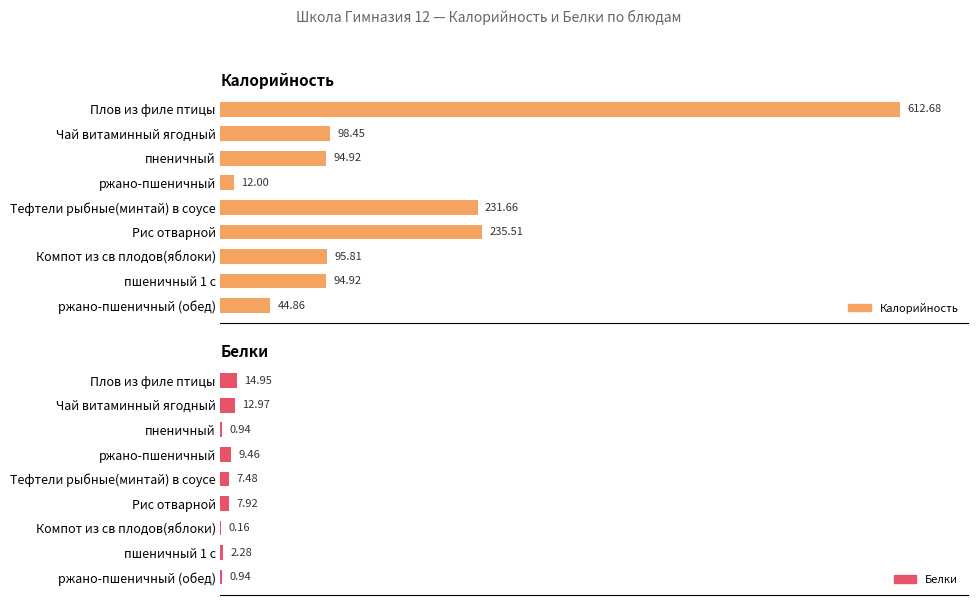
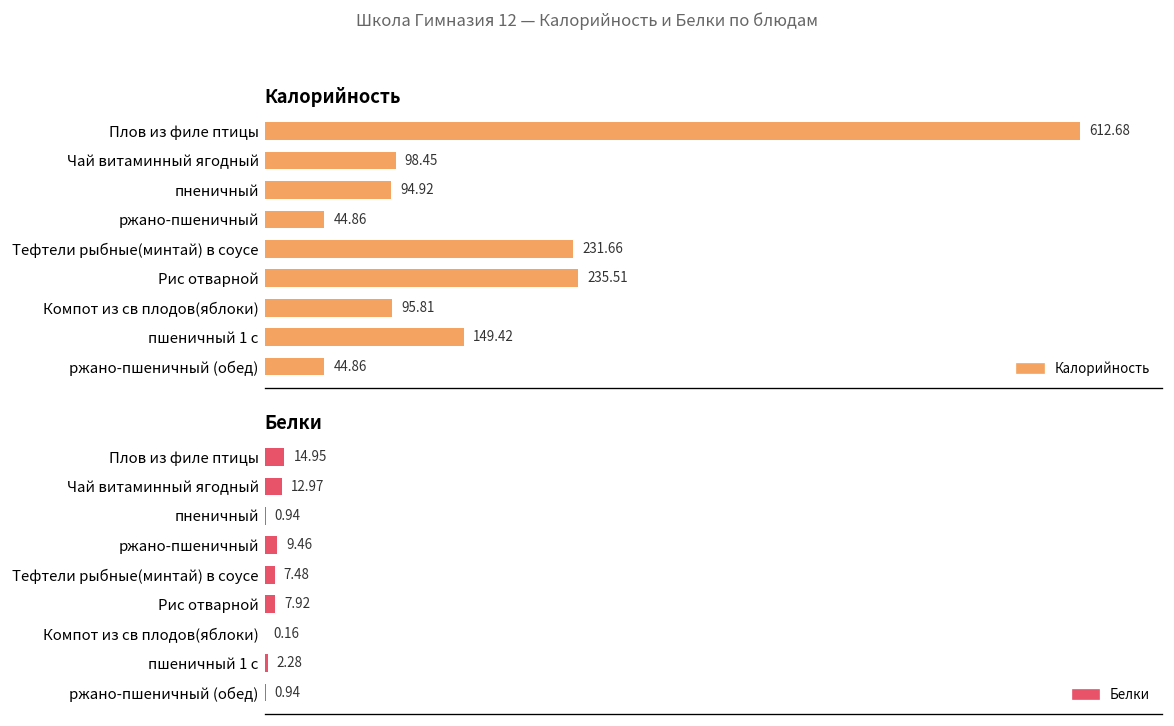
  {
    "Калорийность": {
      "Плов из филе птицы": 612.68,
      "Чай витаминный ягодный": 98.45,
      "пненичный": 94.92,
-     "ржано-пшеничный": 12.00,
+     "ржано-пшеничный": 44.86,
      "Тефтели рыбные(минтай) в соусе": 231.66,
      "Рис отварной": 235.51,
      "Компот из св плодов(яблоки)": 95.81,
-     "пшеничный 1 с": 94.92,
+     "пшеничный 1 с": 149.42,
      "ржано-пшеничный (обед)": 44.86
    },
    "Белки": {
      "Плов из филе птицы": 14.95,
      "Чай витаминный ягодный": 12.97,
      "пненичный": 0.94,
      "ржано-пшеничный": 9.46,
      "Тефтели рыбные(минтай) в соусе": 7.48,
      "Рис отварной": 7.92,
      "Компот из св плодов(яблоки)": 0.16,
      "пшеничный 1 с": 2.28,
      "ржано-пшеничный (обед)": 0.94
    }
  }
